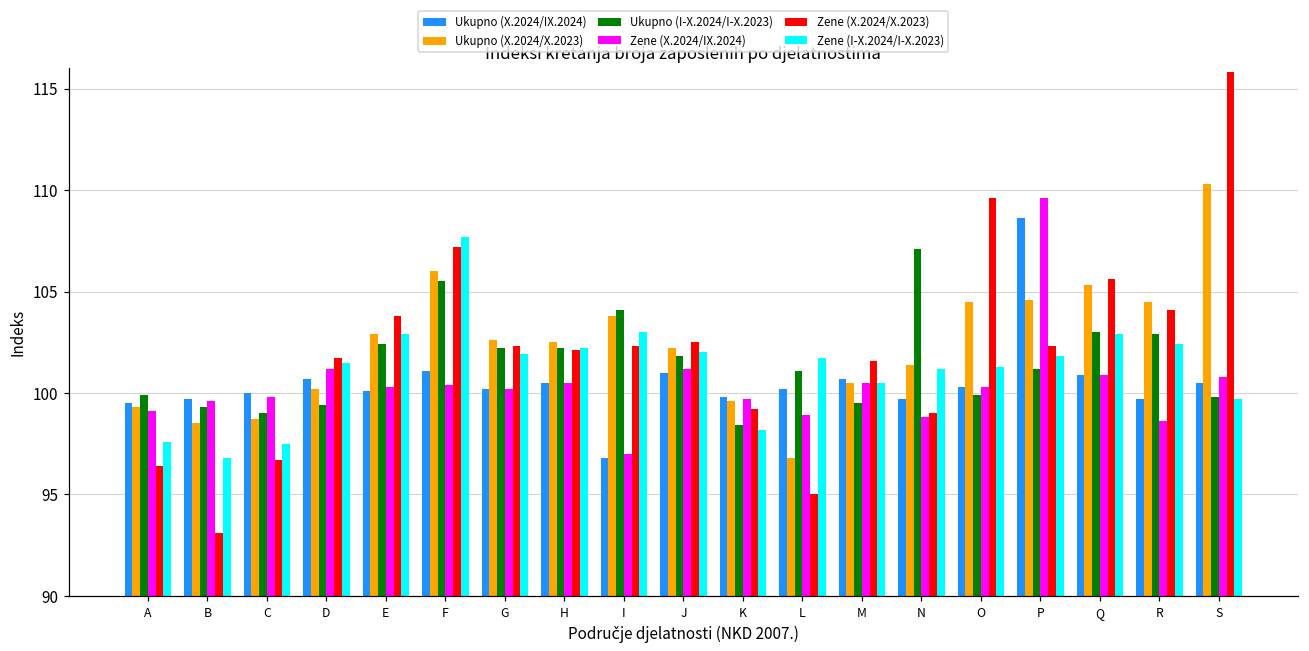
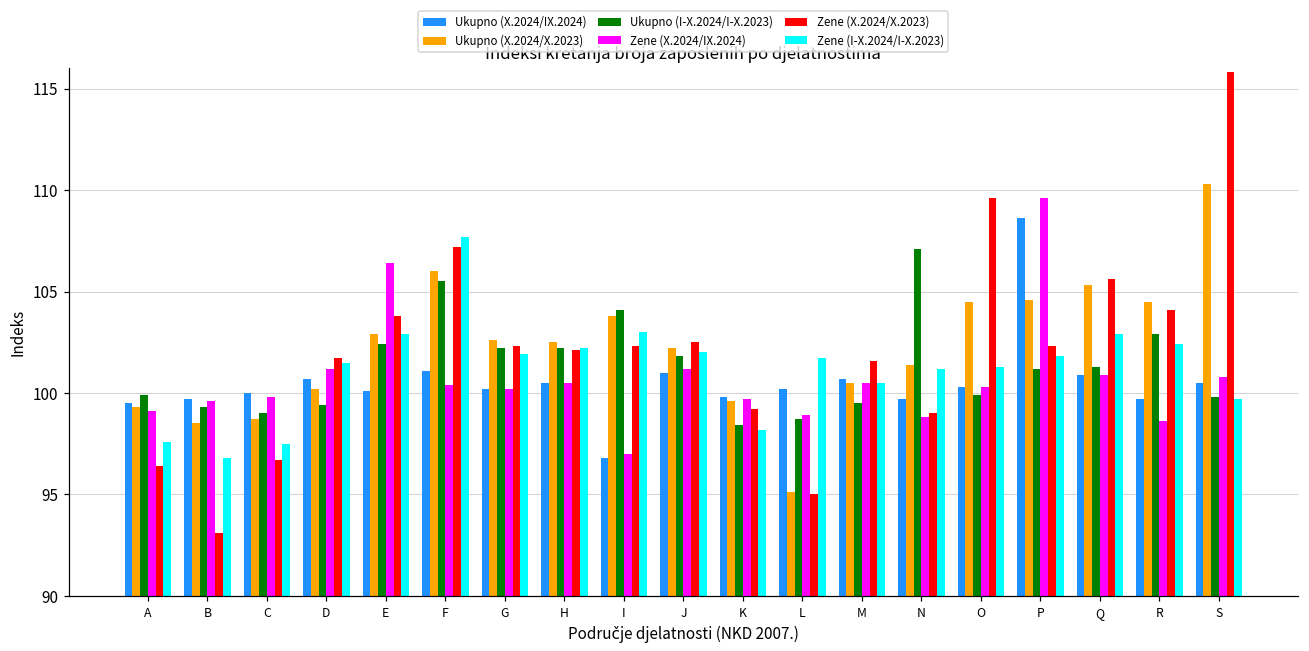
  {
    "Ukupno (X.2024/IX.2024)": {
      "A": 99.5,
      "B": 99.7,
      "C": 100.0,
      "D": 100.7,
      "E": 100.1,
      "F": 101.1,
      "G": 100.2,
      "H": 100.5,
      "I": 96.8,
      "J": 101.0,
      "K": 99.8,
      "L": 100.2,
      "M": 100.7,
      "N": 99.7,
      "O": 100.3,
      "P": 108.6,
      "Q": 100.9,
      "R": 99.7,
      "S": 100.5
    },
    "Ukupno (X.2024/X.2023)": {
      "A": 99.3,
      "B": 98.5,
      "C": 98.7,
      "D": 100.2,
      "E": 102.9,
      "F": 106.0,
      "G": 102.6,
      "H": 102.5,
      "I": 103.8,
      "J": 102.2,
      "K": 99.6,
-     "L": 96.8,
+     "L": 95.1,
      "M": 100.5,
      "N": 101.4,
      "O": 104.5,
      "P": 104.6,
      "Q": 105.3,
      "R": 104.5,
      "S": 110.3
    },
    "Ukupno (I-X.2024/I-X.2023)": {
      "A": 99.9,
      "B": 99.3,
      "C": 99.0,
      "D": 99.4,
      "E": 102.4,
      "F": 105.5,
      "G": 102.2,
      "H": 102.2,
      "I": 104.1,
      "J": 101.8,
      "K": 98.4,
-     "L": 101.1,
+     "L": 98.7,
      "M": 99.5,
      "N": 107.1,
      "O": 99.9,
      "P": 101.2,
-     "Q": 103.0,
+     "Q": 101.3,
      "R": 102.9,
      "S": 99.8
    },
    "Zene (X.2024/IX.2024)": {
      "A": 99.1,
      "B": 99.6,
      "C": 99.8,
      "D": 101.2,
-     "E": 100.3,
+     "E": 106.4,
      "F": 100.4,
      "G": 100.2,
      "H": 100.5,
      "I": 97.0,
      "J": 101.2,
      "K": 99.7,
      "L": 98.9,
      "M": 100.5,
      "N": 98.8,
      "O": 100.3,
      "P": 109.6,
      "Q": 100.9,
      "R": 98.6,
      "S": 100.8
    },
    "Zene (X.2024/X.2023)": {
      "A": 96.4,
      "B": 93.1,
      "C": 96.7,
      "D": 101.7,
      "E": 103.8,
      "F": 107.2,
      "G": 102.3,
      "H": 102.1,
      "I": 102.3,
      "J": 102.5,
      "K": 99.2,
      "L": 95.0,
      "M": 101.6,
      "N": 99.0,
      "O": 109.6,
      "P": 102.3,
      "Q": 105.6,
      "R": 104.1,
      "S": 115.8
    },
    "Zene (I-X.2024/I-X.2023)": {
      "A": 97.6,
      "B": 96.8,
      "C": 97.5,
      "D": 101.5,
      "E": 102.9,
      "F": 107.7,
      "G": 101.9,
      "H": 102.2,
      "I": 103.0,
      "J": 102.0,
      "K": 98.2,
      "L": 101.7,
      "M": 100.5,
      "N": 101.2,
      "O": 101.3,
      "P": 101.8,
      "Q": 102.9,
      "R": 102.4,
      "S": 99.7
    }
  }
